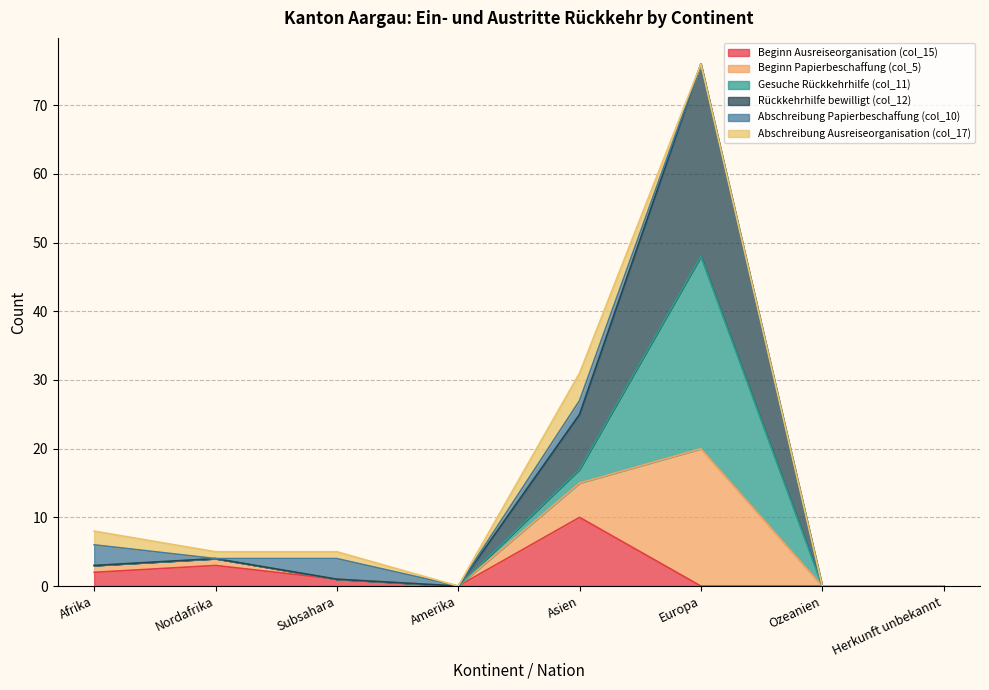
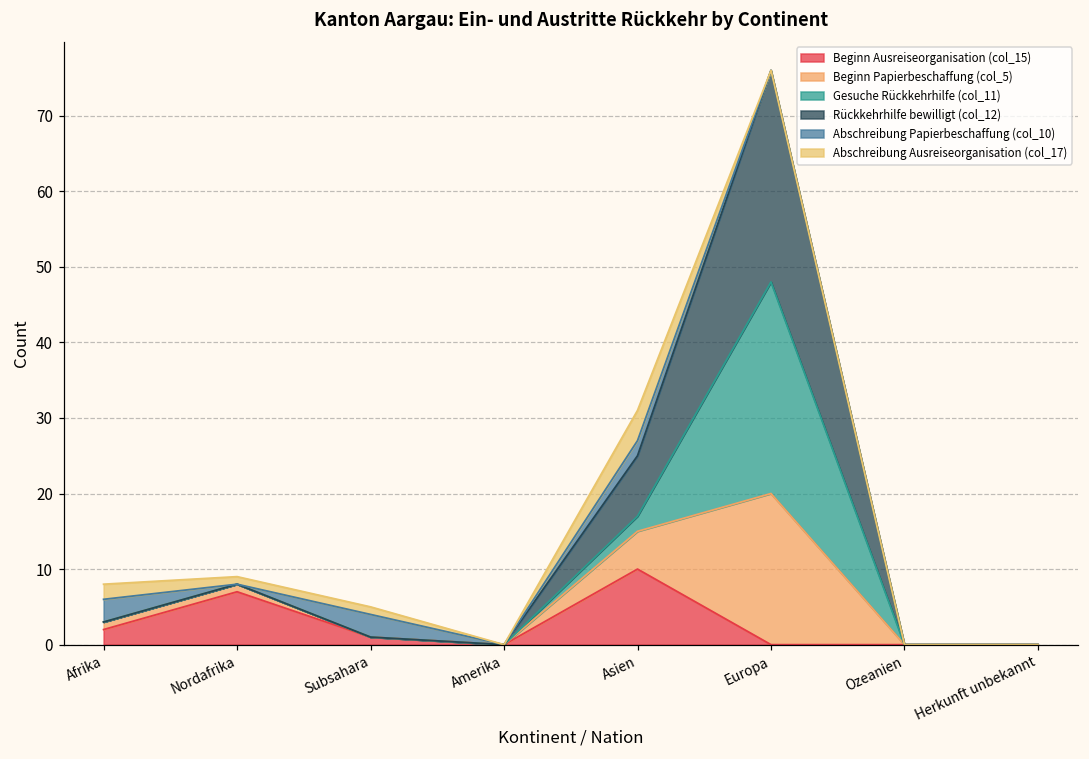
  {
    "Beginn Ausreiseorganisation (col_15)": {
      "Afrika": 2,
-     "Nordafrika": 3,
+     "Nordafrika": 7,
      "Asien": 10,
      "Europa": 0
    },
    "Rückkehrhilfe bewilligt (col_12)": {
      "Asien": 8
    }
  }
